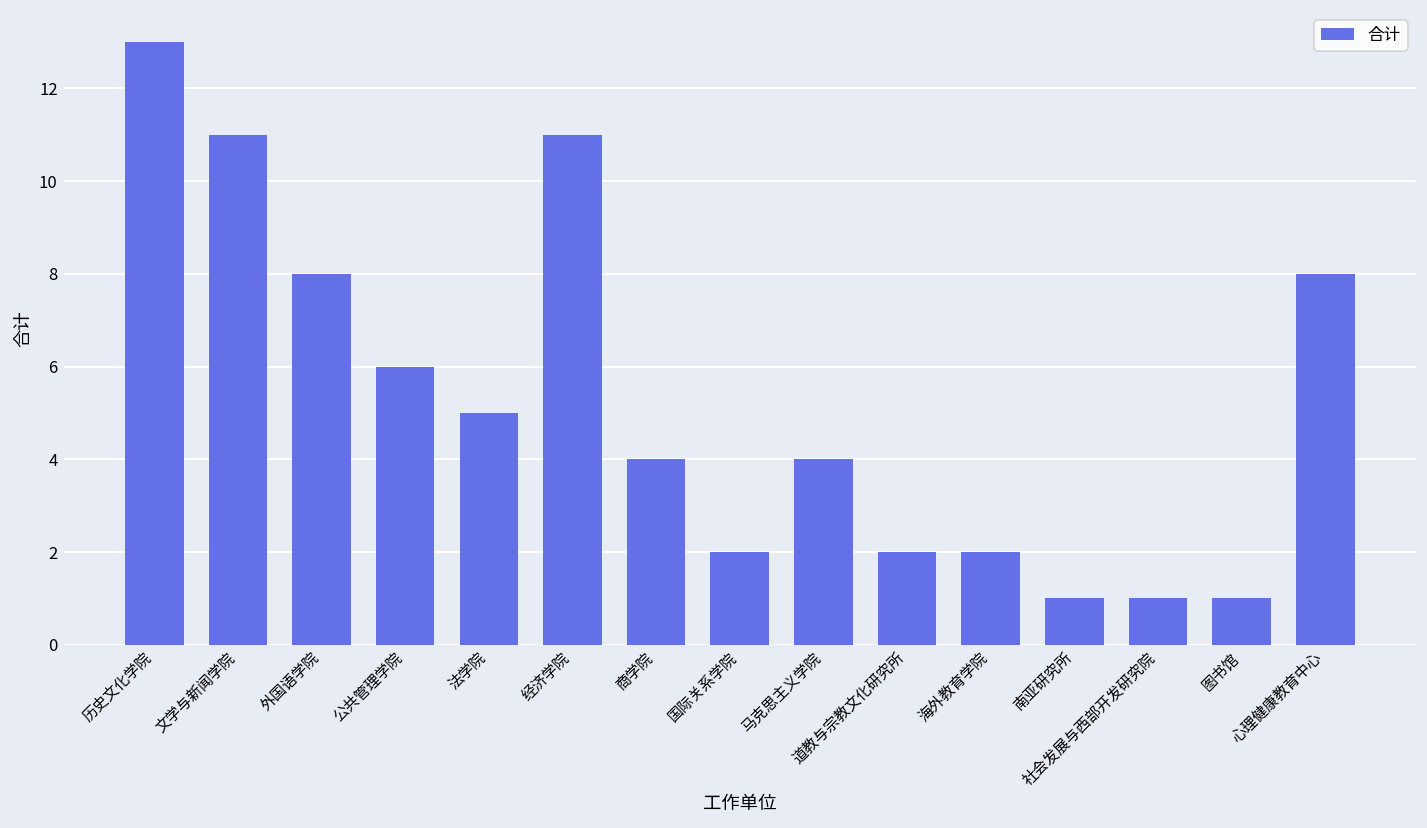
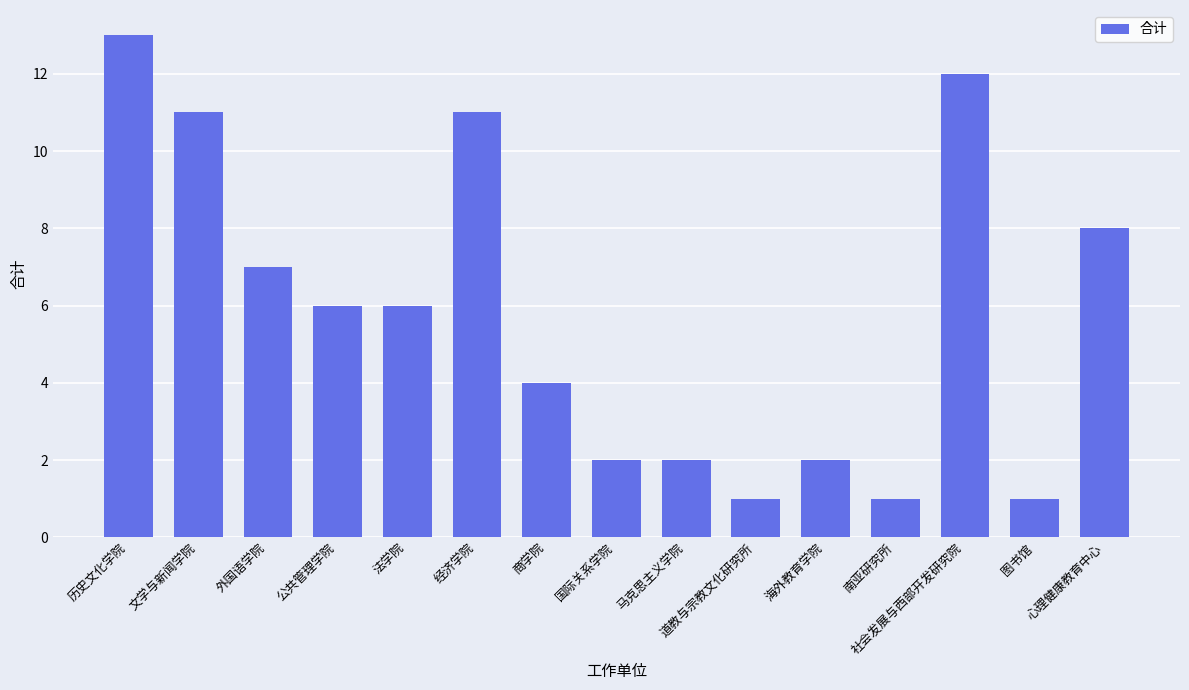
  {
    "历史文化学院": 13,
    "文学与新闻学院": 11,
-   "外国语学院": 8,
+   "外国语学院": 7,
    "公共管理学院": 6,
-   "法学院": 5,
+   "法学院": 6,
    "经济学院": 11,
    "商学院": 4,
    "国际关系学院": 2,
-   "马克思主义学院": 4,
-   "道教与宗教文化研究所": 2,
+   "马克思主义学院": 2,
+   "道教与宗教文化研究所": 1,
    "海外教育学院": 2,
    "南亚研究所": 1,
-   "社会发展与西部开发研究院": 1,
+   "社会发展与西部开发研究院": 12,
    "图书馆": 1,
    "心理健康教育中心": 8
  }
